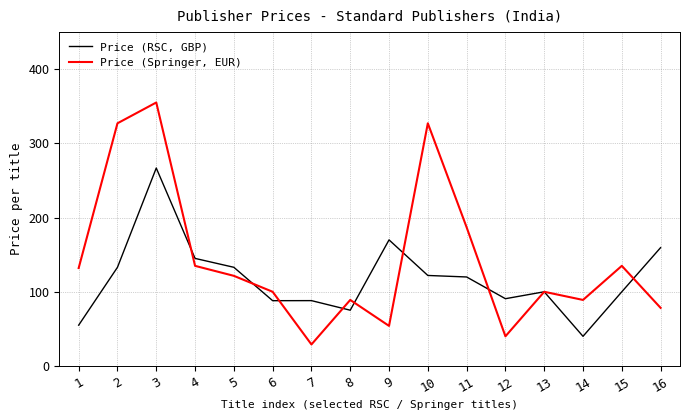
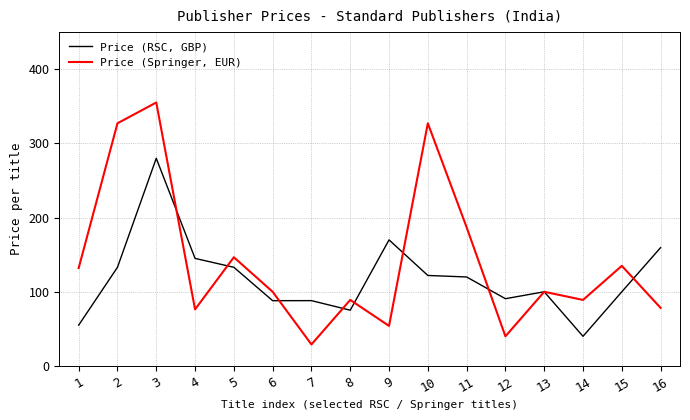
  {
    "Price (RSC, GBP)": {
      "1": 60,
      "2": 130,
-     "3": 270,
+     "3": 280,
      "4": 140,
      "5": 130,
      "6": 90,
      "7": 90,
      "8": 80,
      "9": 170,
      "10": 120,
      "11": 120,
      "12": 90,
      "14": 40,
      "15": 100,
      "16": 160
    },
    "Price (Springer, EUR)": {
      "1": 130,
      "2": 330,
      "3": 360,
-     "4": 130,
-     "5": 120,
+     "4": 80,
+     "5": 150,
      "6": 100,
      "7": 30,
      "8": 90,
      "9": 50,
      "10": 330,
      "11": 190,
      "12": 40,
      "14": 90,
      "15": 130,
      "16": 80
    }
  }
